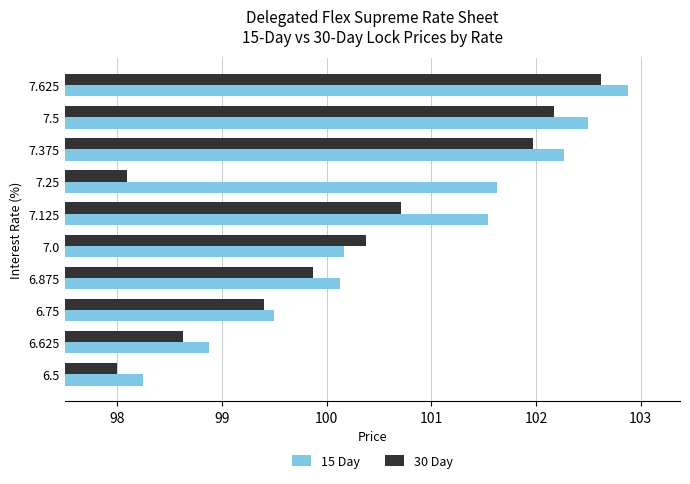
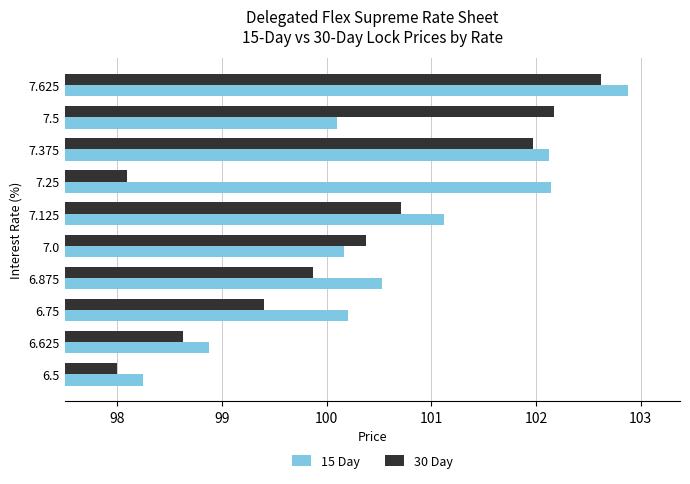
  {
    "15 Day": {
      "7.625": 102.88,
-     "7.5": 102.5,
-     "7.375": 102.27,
-     "7.25": 101.63,
-     "7.125": 101.54,
+     "7.5": 100.1,
+     "7.375": 102.13,
+     "7.25": 102.14,
+     "7.125": 101.13,
      "7.0": 100.17,
-     "6.875": 100.13,
-     "6.75": 99.5,
+     "6.875": 100.53,
+     "6.75": 100.2,
      "6.625": 98.88,
      "6.5": 98.25
    },
    "30 Day": {
      "7.625": 102.63,
      "7.5": 102.17,
      "7.375": 101.97,
      "7.25": 98.09,
      "7.125": 100.71,
      "7.0": 100.38,
      "6.875": 99.88,
      "6.75": 99.40,
      "6.625": 98.63,
      "6.5": 98.00
    }
  }
